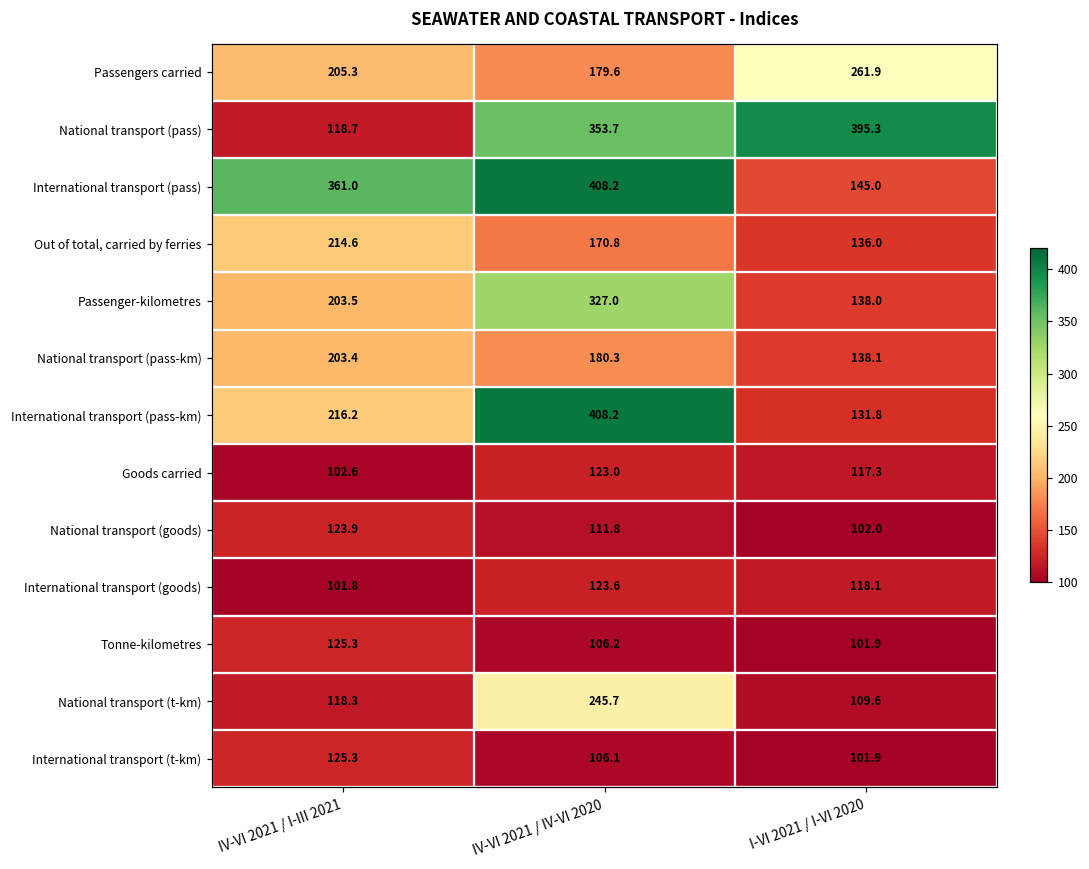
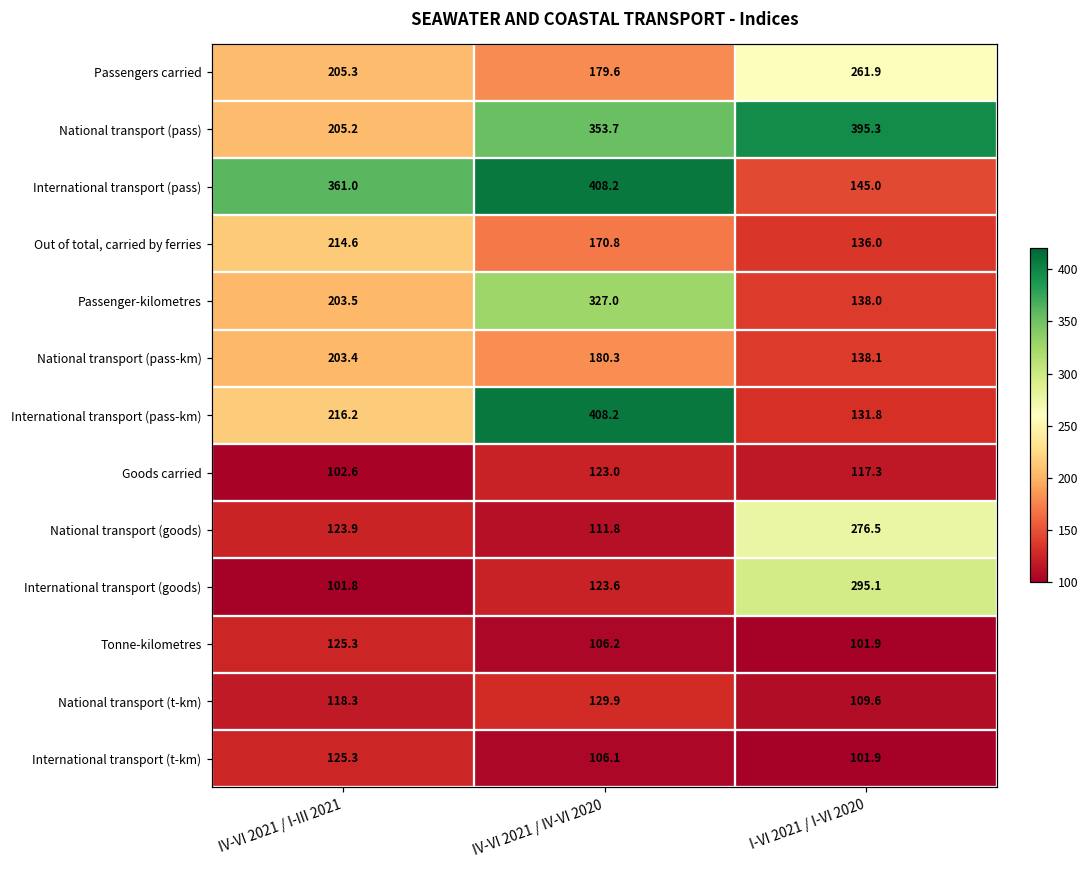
  {
    "Passengers carried": {
      "IV-VI 2021 / I-III 2021": 205.3,
      "IV-VI 2021 / IV-VI 2020": 179.6,
      "I-VI 2021 / I-VI 2020": 261.9
    },
    "National transport (pass)": {
-     "IV-VI 2021 / I-III 2021": 118.7,
+     "IV-VI 2021 / I-III 2021": 205.2,
      "IV-VI 2021 / IV-VI 2020": 353.7,
      "I-VI 2021 / I-VI 2020": 395.3
    },
    "International transport (pass)": {
      "IV-VI 2021 / I-III 2021": 361.0,
      "IV-VI 2021 / IV-VI 2020": 408.2,
      "I-VI 2021 / I-VI 2020": 145.0
    },
    "Out of total, carried by ferries": {
      "IV-VI 2021 / I-III 2021": 214.6,
      "IV-VI 2021 / IV-VI 2020": 170.8,
      "I-VI 2021 / I-VI 2020": 136.0
    },
    "Passenger-kilometres": {
      "IV-VI 2021 / I-III 2021": 203.5,
      "IV-VI 2021 / IV-VI 2020": 327.0,
      "I-VI 2021 / I-VI 2020": 138.0
    },
    "National transport (pass-km)": {
      "IV-VI 2021 / I-III 2021": 203.4,
      "IV-VI 2021 / IV-VI 2020": 180.3,
      "I-VI 2021 / I-VI 2020": 138.1
    },
    "International transport (pass-km)": {
      "IV-VI 2021 / I-III 2021": 216.2,
      "IV-VI 2021 / IV-VI 2020": 408.2,
      "I-VI 2021 / I-VI 2020": 131.8
    },
    "Goods carried": {
      "IV-VI 2021 / I-III 2021": 102.6,
      "IV-VI 2021 / IV-VI 2020": 123.0,
      "I-VI 2021 / I-VI 2020": 117.3
    },
    "National transport (goods)": {
      "IV-VI 2021 / I-III 2021": 123.9,
      "IV-VI 2021 / IV-VI 2020": 111.8,
-     "I-VI 2021 / I-VI 2020": 102.0
+     "I-VI 2021 / I-VI 2020": 276.5
    },
    "International transport (goods)": {
      "IV-VI 2021 / I-III 2021": 101.8,
      "IV-VI 2021 / IV-VI 2020": 123.6,
-     "I-VI 2021 / I-VI 2020": 118.1
+     "I-VI 2021 / I-VI 2020": 295.1
    },
    "Tonne-kilometres": {
      "IV-VI 2021 / I-III 2021": 125.3,
      "IV-VI 2021 / IV-VI 2020": 106.2,
      "I-VI 2021 / I-VI 2020": 101.9
    },
    "National transport (t-km)": {
      "IV-VI 2021 / I-III 2021": 118.3,
-     "IV-VI 2021 / IV-VI 2020": 245.7,
+     "IV-VI 2021 / IV-VI 2020": 129.9,
      "I-VI 2021 / I-VI 2020": 109.6
    },
    "International transport (t-km)": {
      "IV-VI 2021 / I-III 2021": 125.3,
      "IV-VI 2021 / IV-VI 2020": 106.1,
      "I-VI 2021 / I-VI 2020": 101.9
    }
  }
